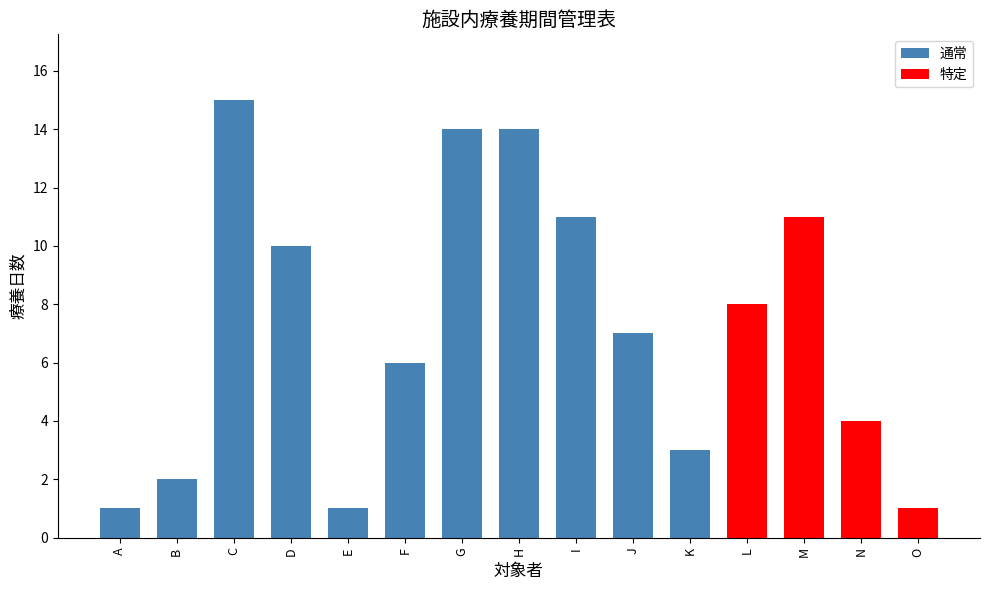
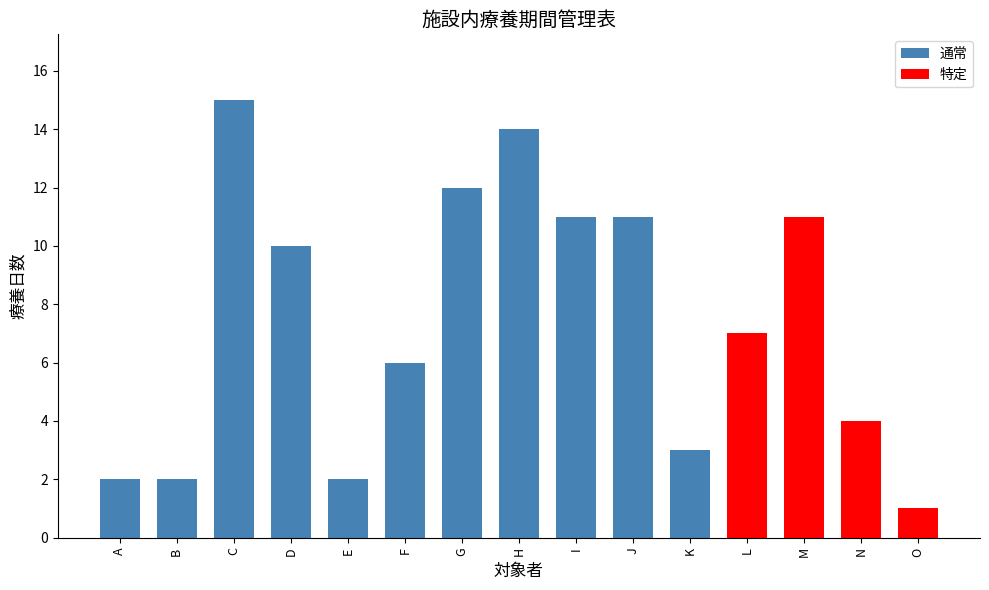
  {
-   "A": 1,
+   "A": 2,
    "B": 2,
    "C": 15,
    "D": 10,
-   "E": 1,
+   "E": 2,
    "F": 6,
-   "G": 14,
+   "G": 12,
    "H": 14,
    "I": 11,
-   "J": 7,
+   "J": 11,
    "K": 3,
-   "L": 8,
+   "L": 7,
    "M": 11,
    "N": 4,
    "O": 1
  }
